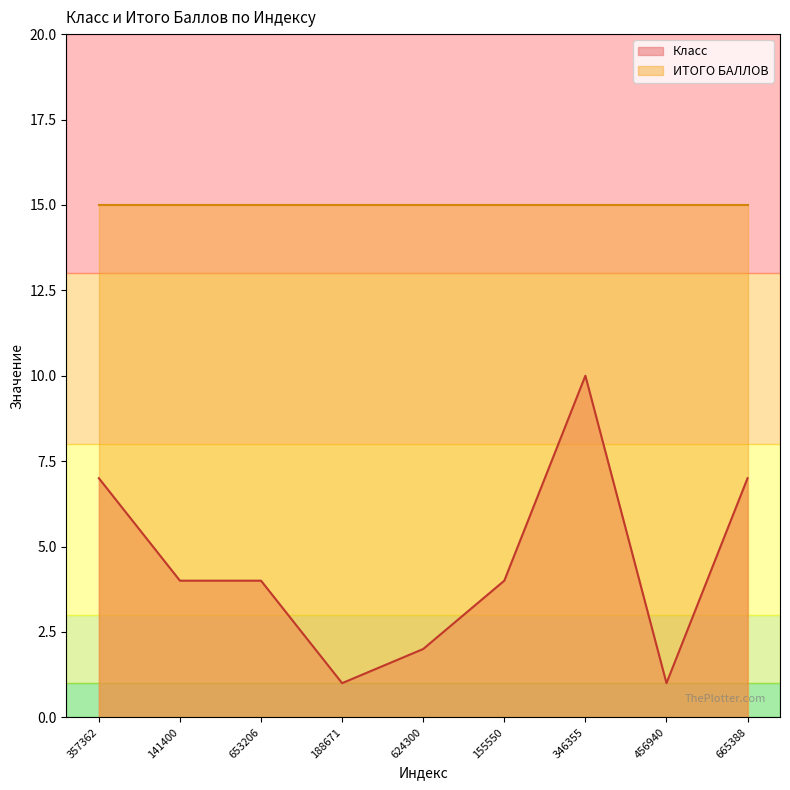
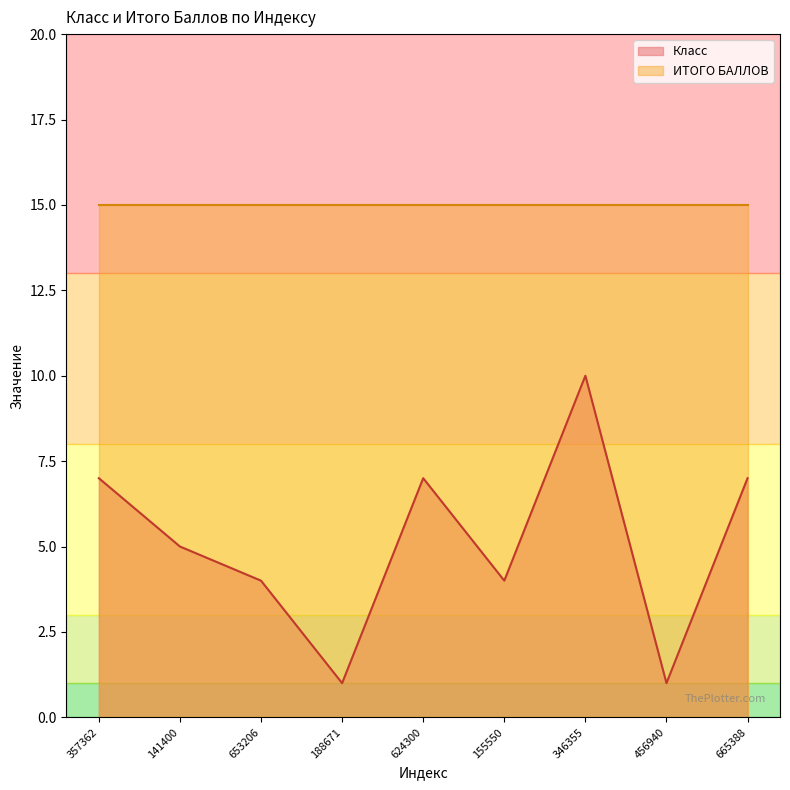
  {
    "Класс": {
      "357362": 7,
-     "141400": 4,
+     "141400": 5,
      "653206": 4,
      "188671": 1,
-     "624300": 2,
+     "624300": 7,
      "155550": 4,
      "346355": 10,
      "456940": 1,
      "665388": 7
    },
    "ИТОГО БАЛЛОВ": {
      "357362": 15,
      "141400": 15,
      "653206": 15,
      "188671": 15,
      "624300": 15,
      "155550": 15,
      "346355": 15,
      "456940": 15,
      "665388": 15
    }
  }
